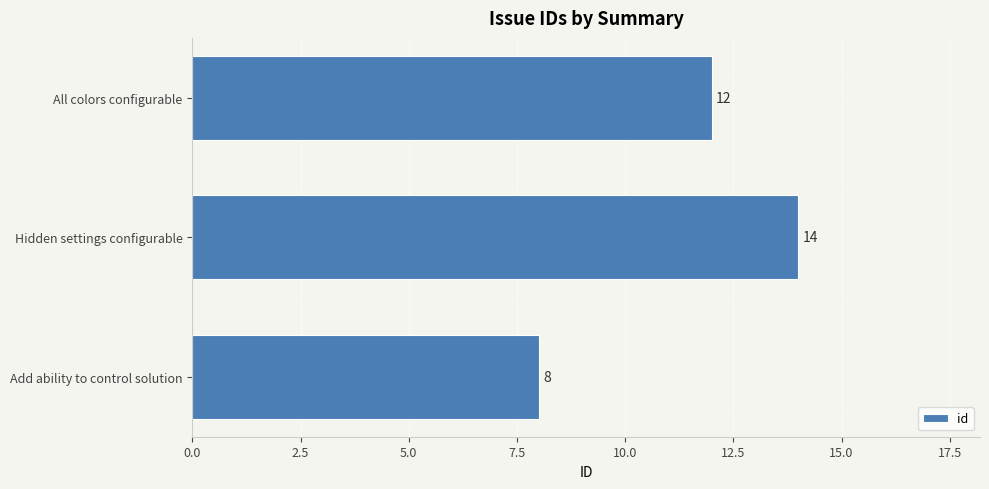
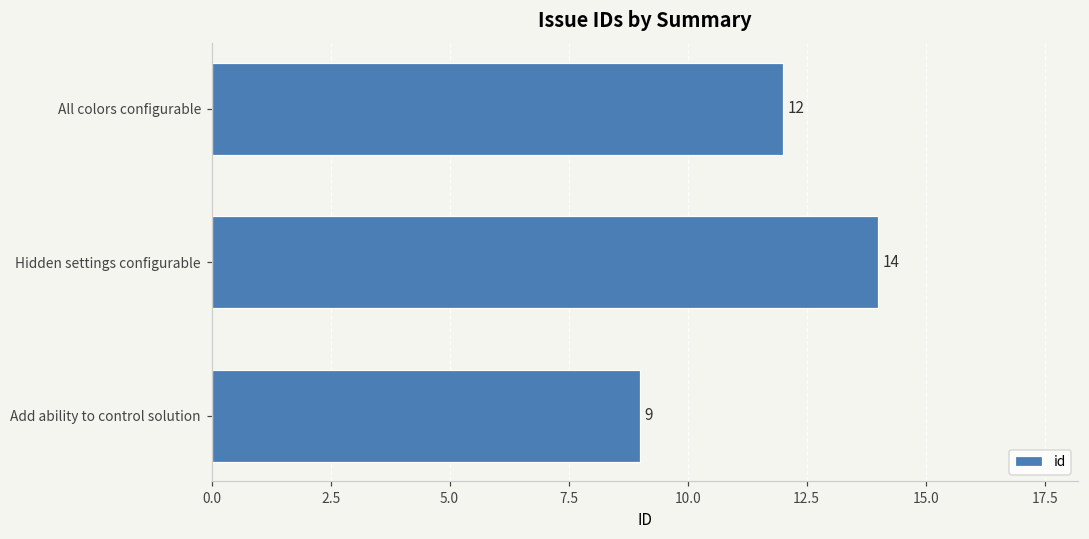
  {
    "All colors configurable": 12,
    "Hidden settings configurable": 14,
-   "Add ability to control solution": 8
+   "Add ability to control solution": 9
  }
